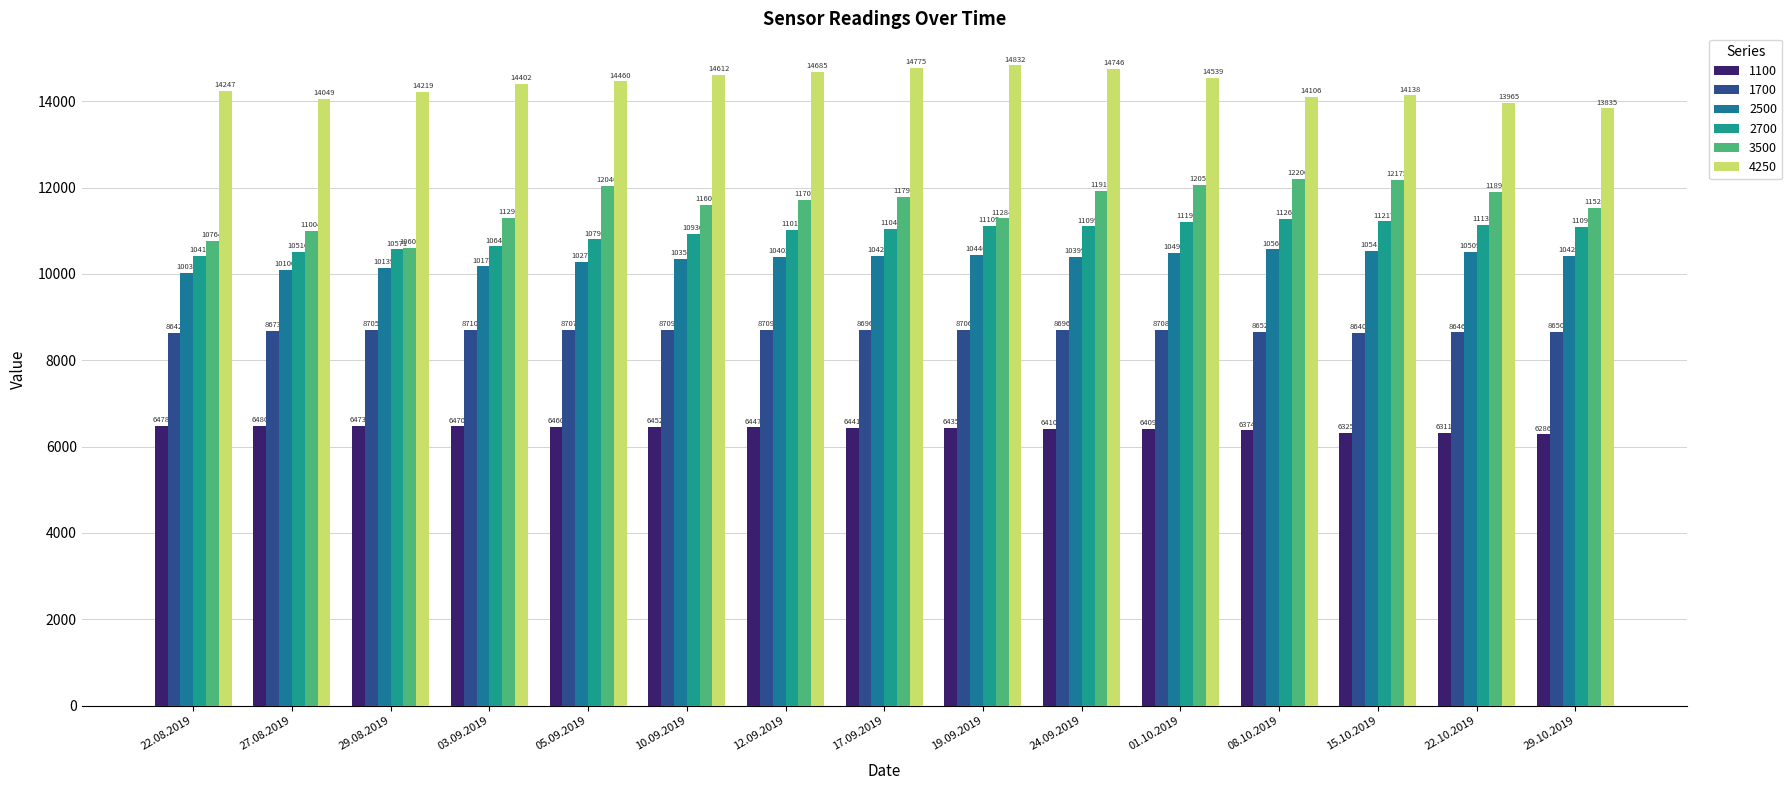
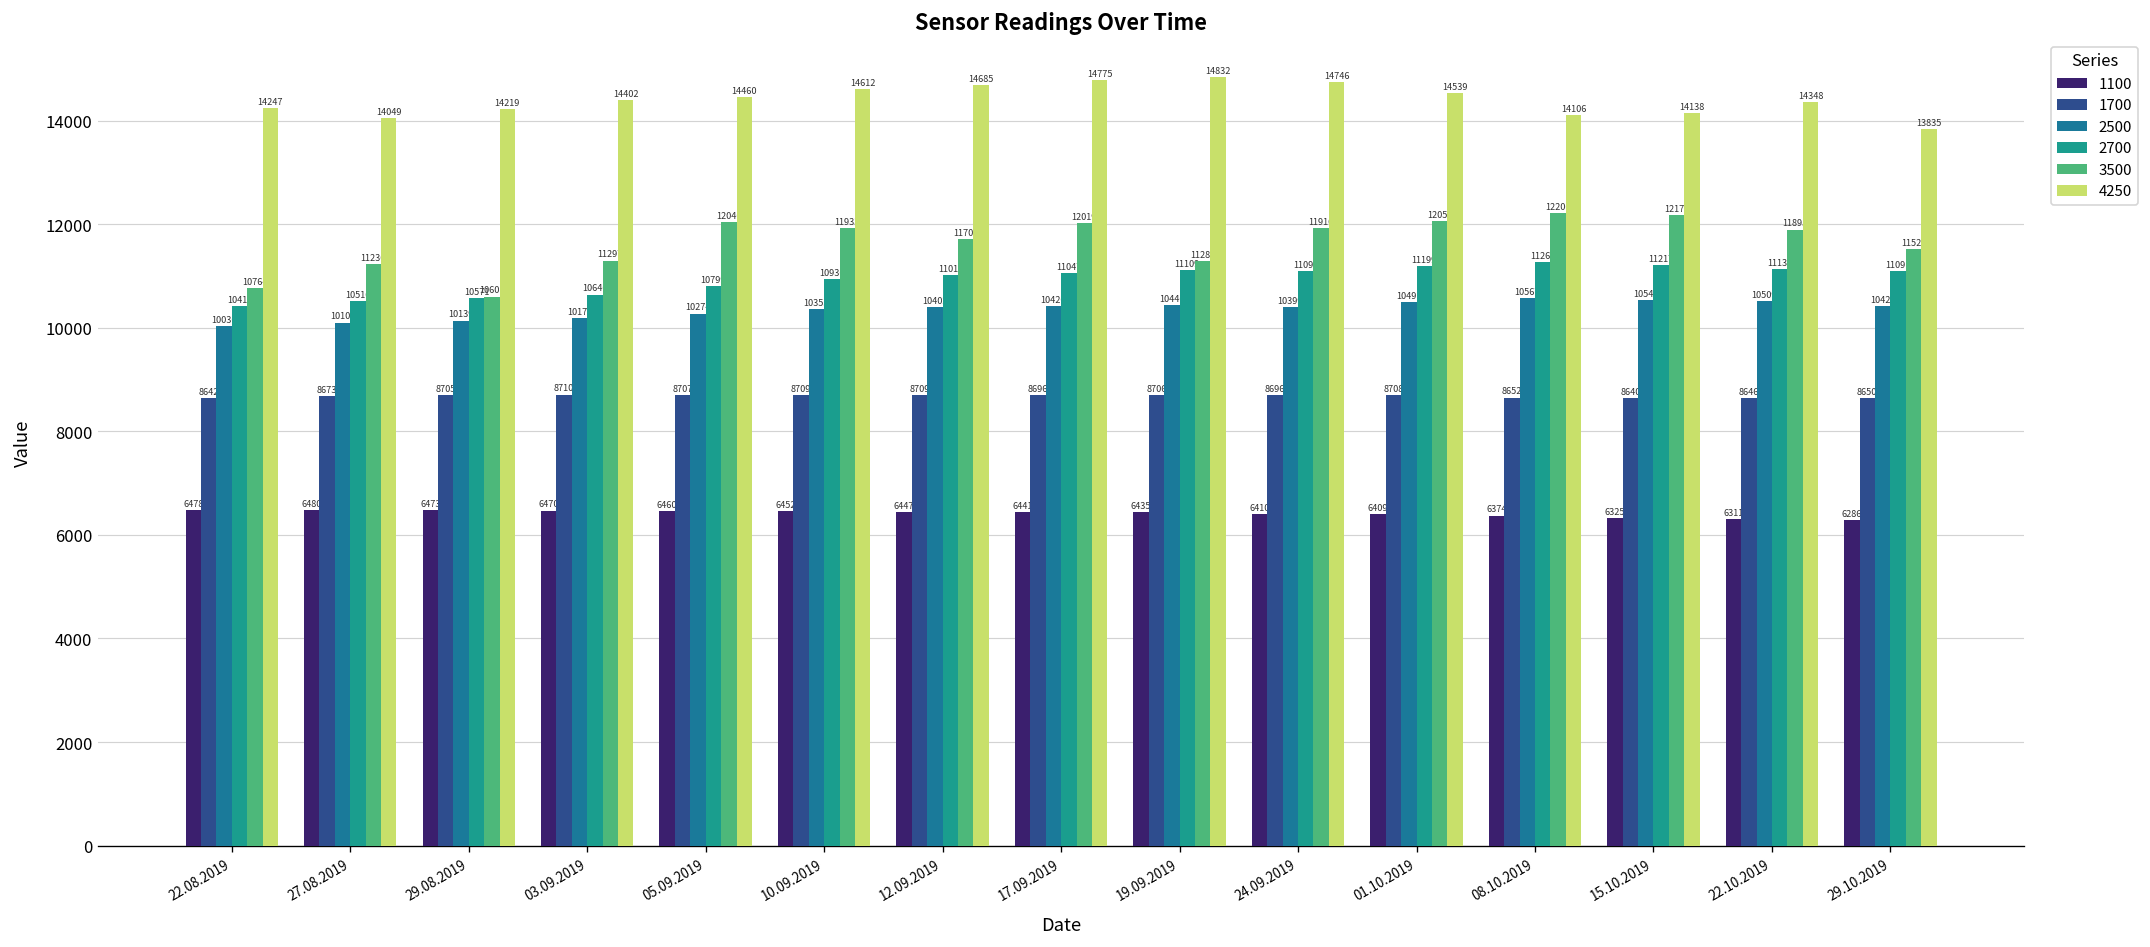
  {
    "3500": {
      "22.08.2019": 10764,
-     "27.08.2019": 11004,
+     "27.08.2019": 11236,
      "03.09.2019": 11297,
      "05.09.2019": 12040,
-     "10.09.2019": 11600,
+     "10.09.2019": 11933,
      "12.09.2019": 11708,
-     "17.09.2019": 11792,
+     "17.09.2019": 12019,
      "19.09.2019": 11284,
      "24.09.2019": 11916,
      "01.10.2019": 12055,
      "08.10.2019": 12206,
      "15.10.2019": 12175,
      "22.10.2019": 11895,
      "29.10.2019": 11526
    },
    "4250": {
      "22.08.2019": 14247,
      "27.08.2019": 14049,
      "29.08.2019": 14219,
      "03.09.2019": 14402,
      "05.09.2019": 14460,
      "10.09.2019": 14612,
      "12.09.2019": 14685,
      "17.09.2019": 14775,
      "19.09.2019": 14832,
      "24.09.2019": 14746,
      "01.10.2019": 14539,
      "08.10.2019": 14106,
      "15.10.2019": 14138,
-     "22.10.2019": 13965,
+     "22.10.2019": 14348,
      "29.10.2019": 13835
    }
  }
